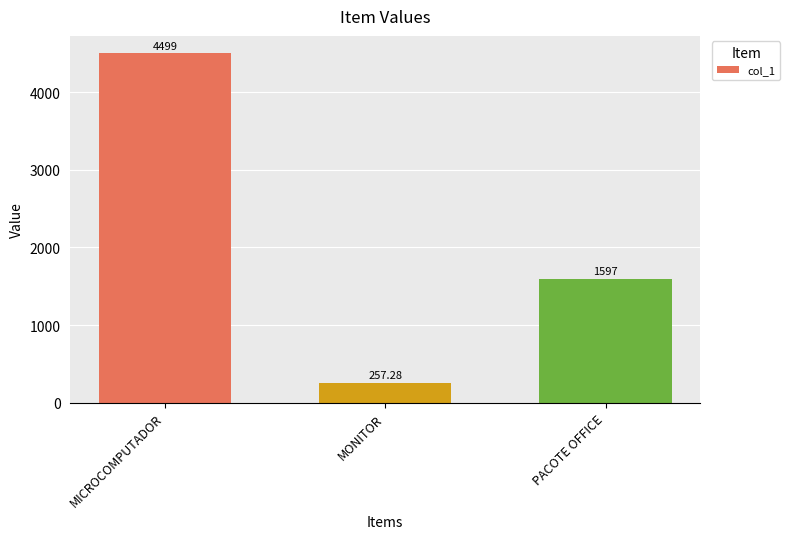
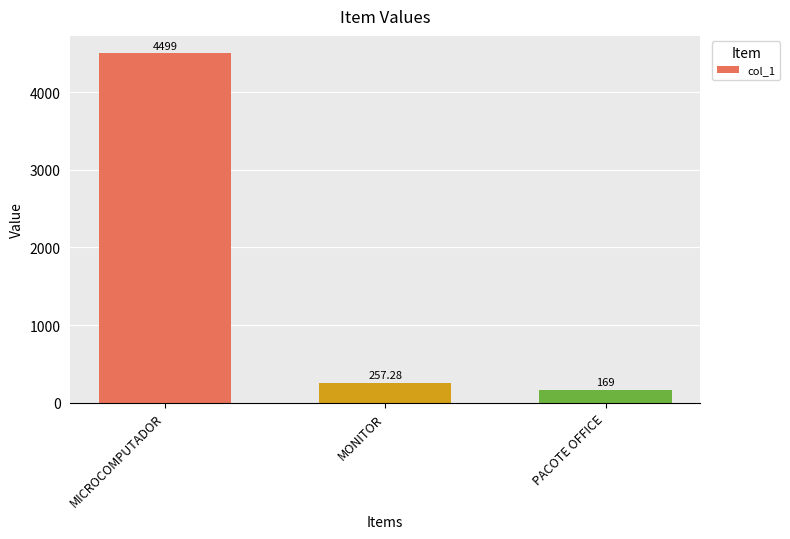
  {
    "MICROCOMPUTADOR": 4499,
    "MONITOR": 257.28,
-   "PACOTE OFFICE": 1597
+   "PACOTE OFFICE": 169
  }
